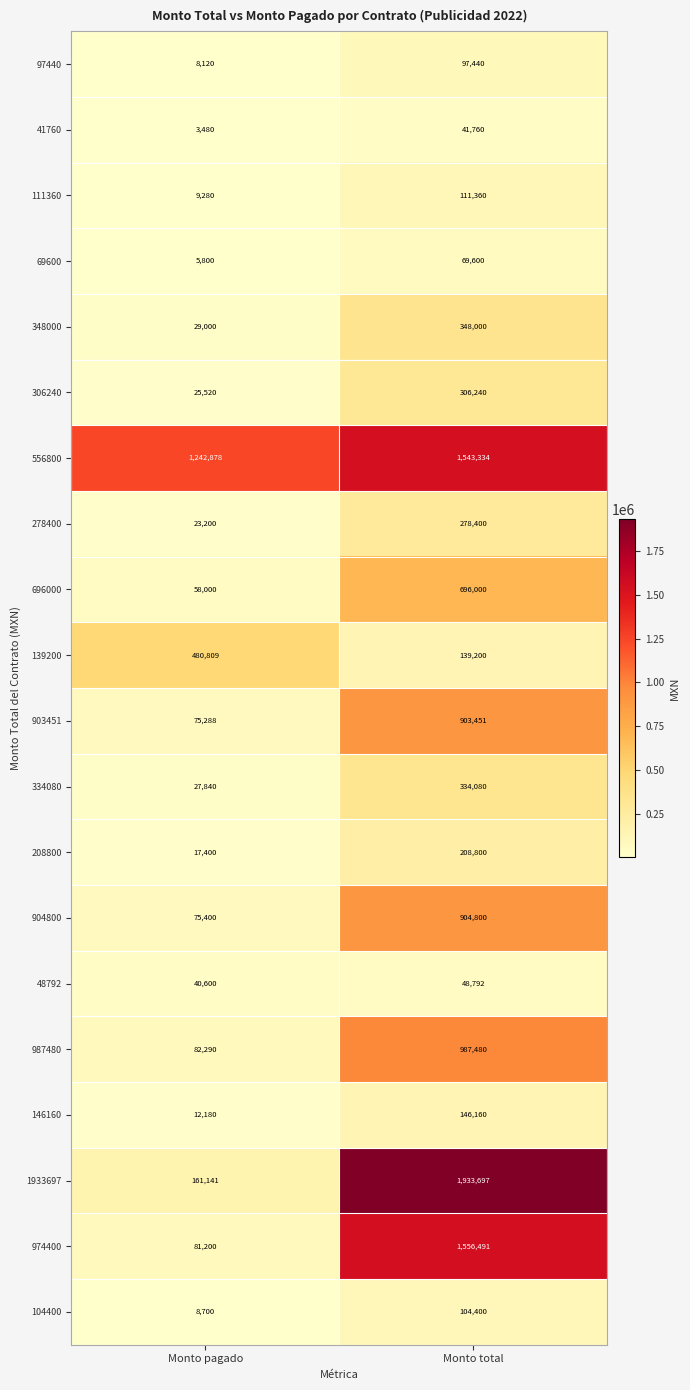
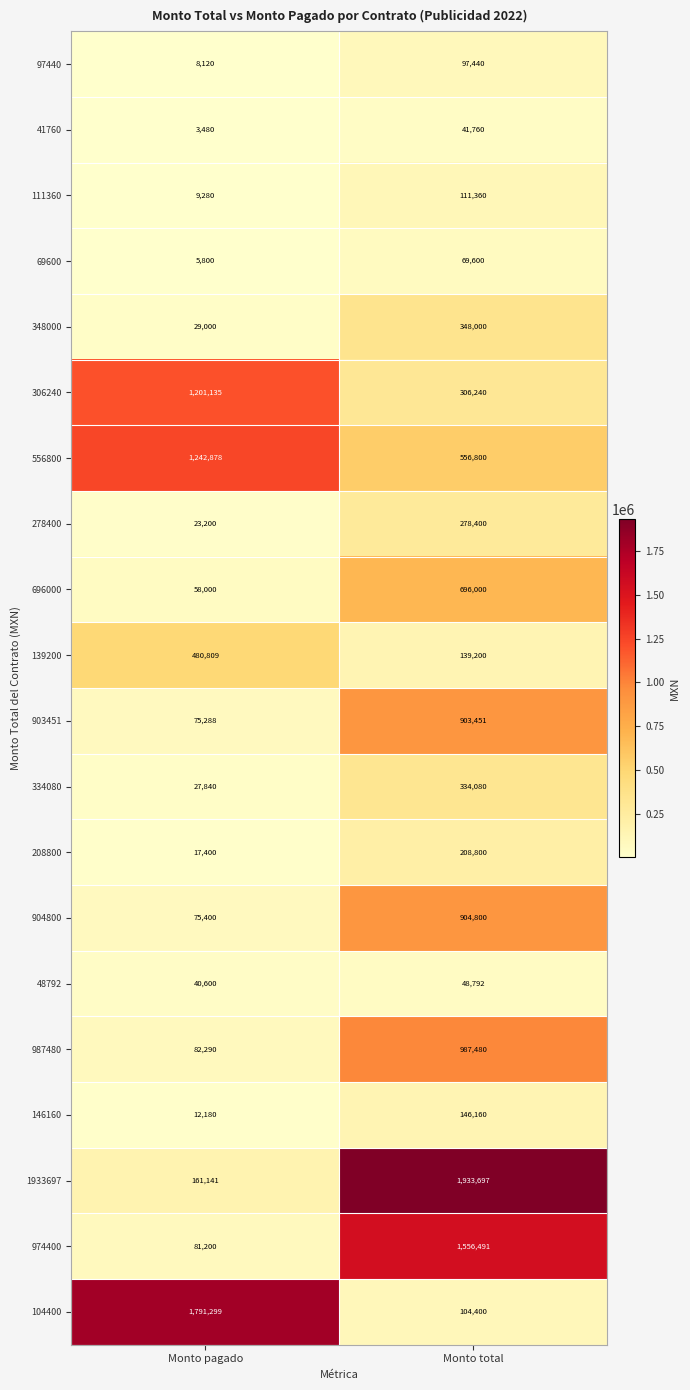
  {
    "97440": {
      "Monto pagado": "8,120",
      "Monto total": "97,440"
    },
    "41760": {
      "Monto pagado": "3,480",
      "Monto total": "41,760"
    },
    "111360": {
      "Monto pagado": "9,280",
      "Monto total": "111,360"
    },
    "69600": {
      "Monto pagado": "5,800",
      "Monto total": "69,600"
    },
    "348000": {
      "Monto pagado": "29,000",
      "Monto total": "348,000"
    },
    "306240": {
-     "Monto pagado": "25,520",
+     "Monto pagado": "1,201,135",
      "Monto total": "306,240"
    },
    "556800": {
      "Monto pagado": "1,242,878",
-     "Monto total": "1,543,334"
+     "Monto total": "556,800"
    },
    "278400": {
      "Monto pagado": "23,200",
      "Monto total": "278,400"
    },
    "696000": {
      "Monto pagado": "58,000",
      "Monto total": "696,000"
    },
    "139200": {
      "Monto pagado": "480,809",
      "Monto total": "139,200"
    },
    "903451": {
      "Monto pagado": "75,288",
      "Monto total": "903,451"
    },
    "334080": {
      "Monto pagado": "27,840",
      "Monto total": "334,080"
    },
    "208800": {
      "Monto pagado": "17,400",
      "Monto total": "208,800"
    },
    "904800": {
      "Monto pagado": "75,400",
      "Monto total": "904,800"
    },
    "48792": {
      "Monto pagado": "40,600",
      "Monto total": "48,792"
    },
    "987480": {
      "Monto pagado": "82,290",
      "Monto total": "987,480"
    },
    "146160": {
      "Monto pagado": "12,180",
      "Monto total": "146,160"
    },
    "1933697": {
      "Monto pagado": "161,141",
      "Monto total": "1,933,697"
    },
    "974400": {
      "Monto pagado": "81,200",
      "Monto total": "1,556,491"
    },
    "104400": {
-     "Monto pagado": "8,700",
+     "Monto pagado": "1,791,299",
      "Monto total": "104,400"
    }
  }
